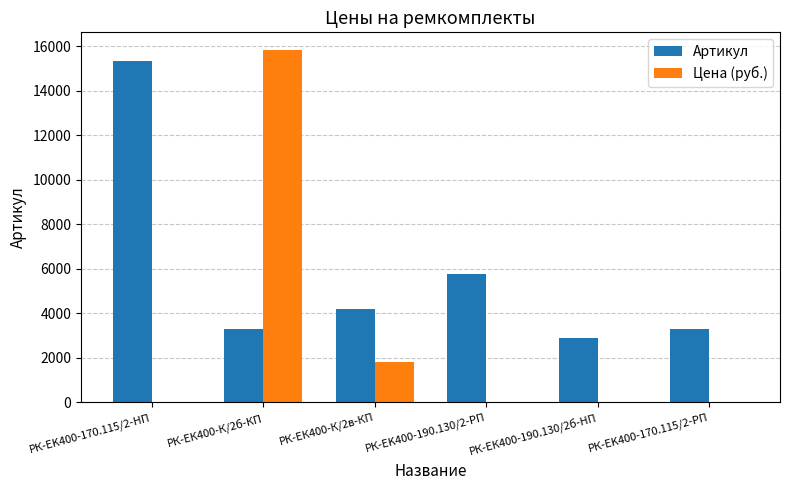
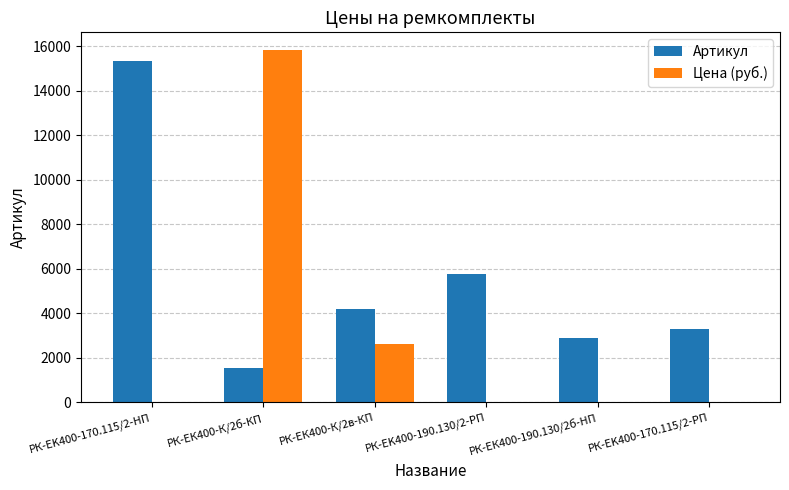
  {
    "Артикул": {
      "РК-EK400-170.115/2-HП": 15400,
-     "РК-ЕК400-К/2б-КП": 3300,
+     "РК-ЕК400-К/2б-КП": 1500,
      "РК-ЕК400-К/2в-КП": 4200,
      "РК-ЕK400-190.130/2-РП": 5800,
      "РК-ЕК400-190.130/2б-HП": 2900,
      "РК-EK400-170.115/2-РП": 3300
    },
    "Цена (руб.)": {
      "РК-EK400-170.115/2-HП": 0,
      "РК-ЕК400-К/2б-КП": 15800,
-     "РК-ЕК400-К/2в-КП": 1800,
+     "РК-ЕК400-К/2в-КП": 2600,
      "РК-ЕK400-190.130/2-РП": 0,
      "РК-ЕК400-190.130/2б-HП": 0,
      "РК-EK400-170.115/2-РП": 0
    }
  }
